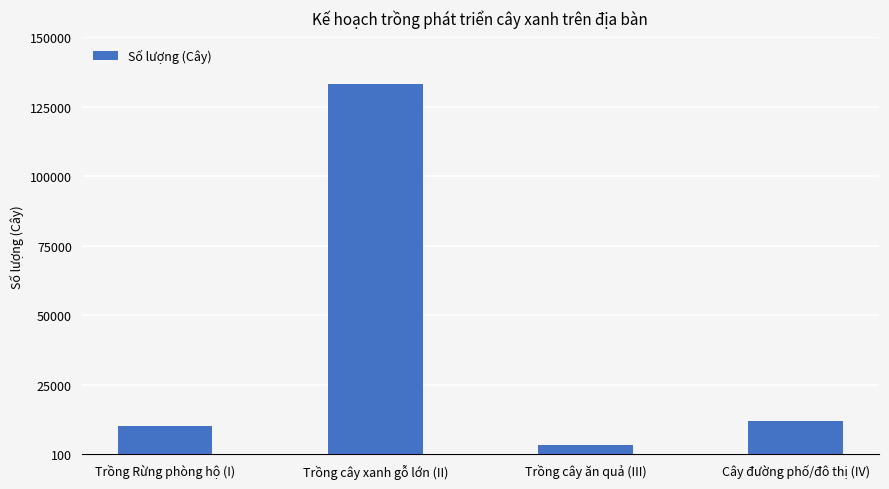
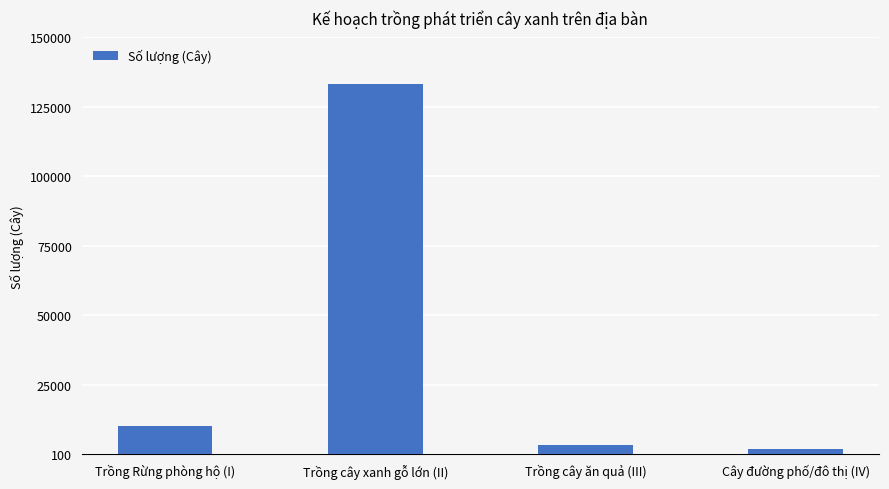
  {
    "Trồng Rừng phòng hộ (I)": 10000,
    "Trồng cây xanh gỗ lớn (II)": 133000,
    "Trồng cây ăn quả (III)": 3000,
-   "Cây đường phố/đô thị (IV)": 12000
+   "Cây đường phố/đô thị (IV)": 2000
  }
